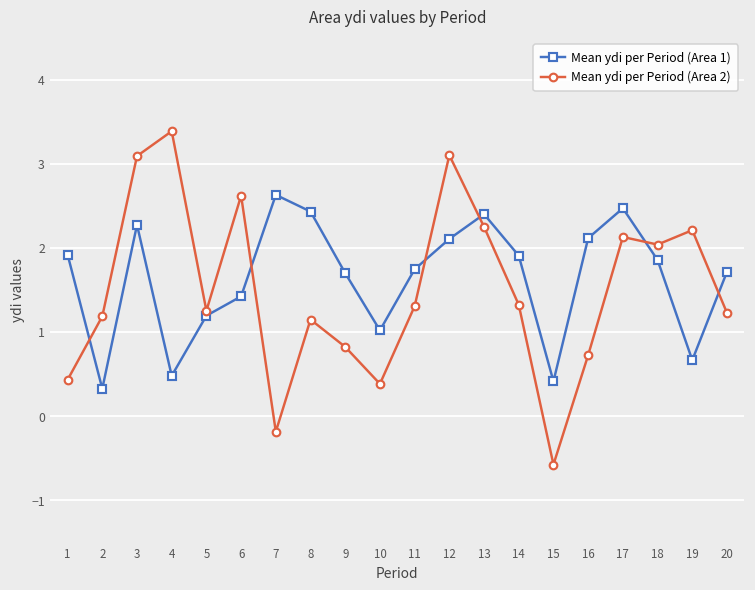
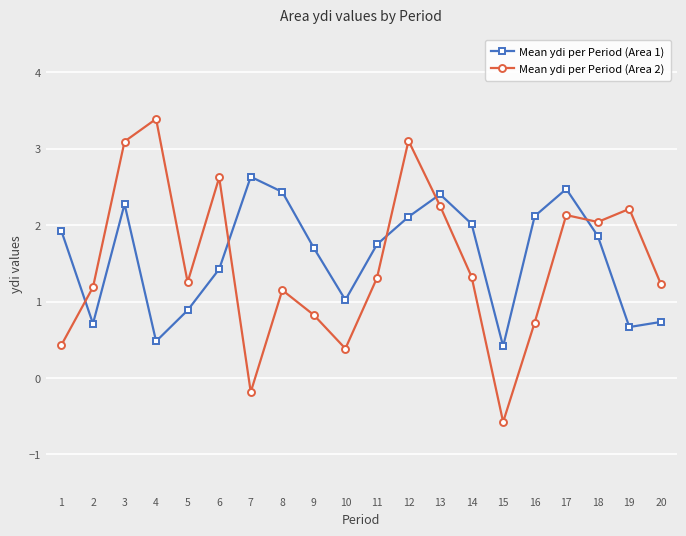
  {
    "Mean ydi per Period (Area 1)": {
      "1": 1.9,
-     "2": 0.3,
+     "2": 0.7,
      "3": 2.3,
      "4": 0.5,
-     "5": 1.2,
+     "5": 0.9,
      "6": 1.4,
      "7": 2.6,
      "8": 2.4,
      "9": 1.7,
      "10": 1.0,
      "11": 1.7,
      "12": 2.1,
      "13": 2.4,
-     "14": 1.9,
+     "14": 2.0,
      "15": 0.4,
      "16": 2.1,
      "17": 2.5,
      "18": 1.9,
      "19": 0.7,
-     "20": 1.7
+     "20": 0.7
    },
    "Mean ydi per Period (Area 2)": {
      "1": 0.4,
      "2": 1.2,
      "3": 3.1,
      "4": 3.4,
      "5": 1.3,
      "6": 2.6,
      "7": -0.2,
      "8": 1.2,
      "9": 0.8,
      "10": 0.4,
      "11": 1.3,
      "12": 3.1,
      "13": 2.3,
      "14": 1.3,
      "15": -0.6,
      "16": 0.7,
      "17": 2.1,
      "18": 2.0,
      "19": 2.2,
      "20": 1.2
    }
  }
